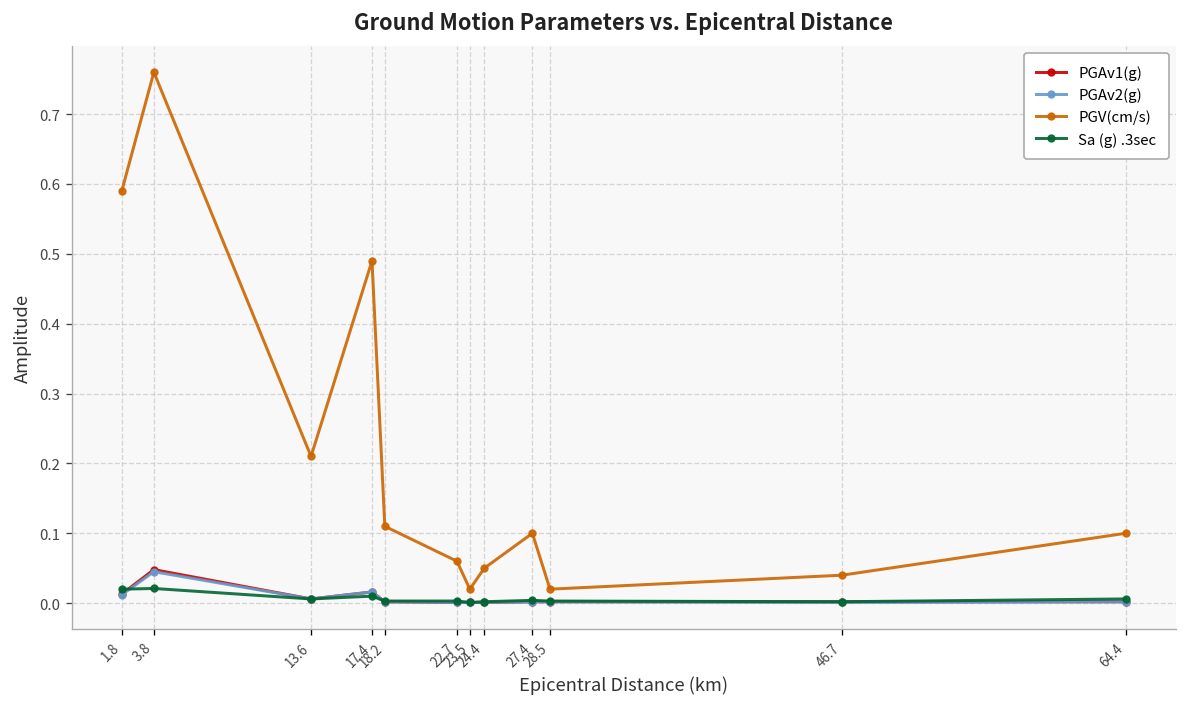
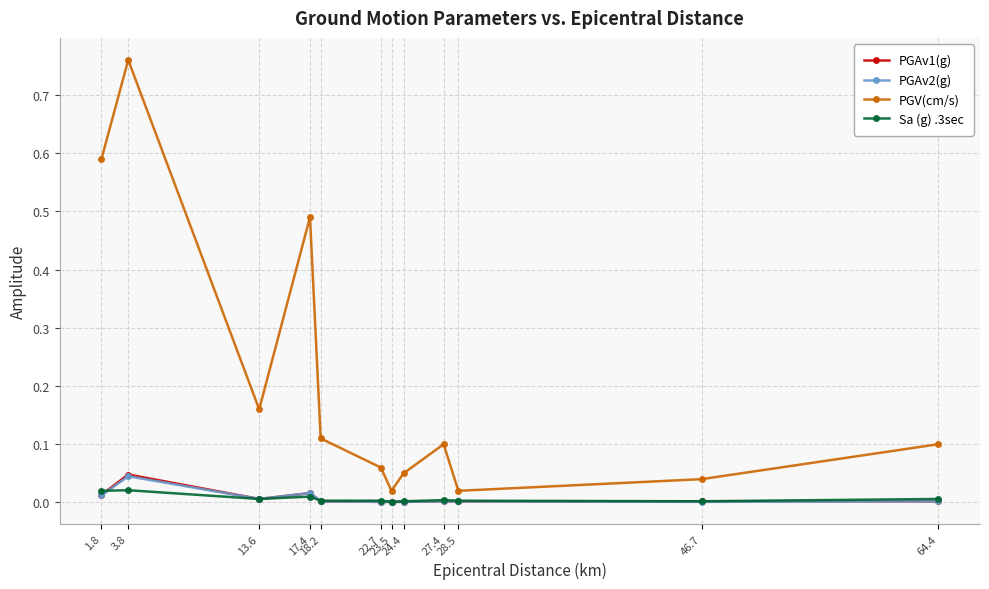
  {
    "PGV(cm/s)": {
      "1.8": 0.59,
      "3.8": 0.76,
-     "13.6": 0.21,
+     "13.6": 0.16,
      "17.4": 0.49,
      "18.2": 0.11,
      "22.7": 0.06,
      "23.5": 0.02,
      "24.4": 0.05,
      "27.4": 0.10,
      "28.5": 0.02,
      "46.7": 0.04,
      "64.4": 0.10
    },
    "Sa (g) .3sec": {
      "1.8": 0.02,
      "3.8": 0.02,
      "17.4": 0.01
    }
  }
